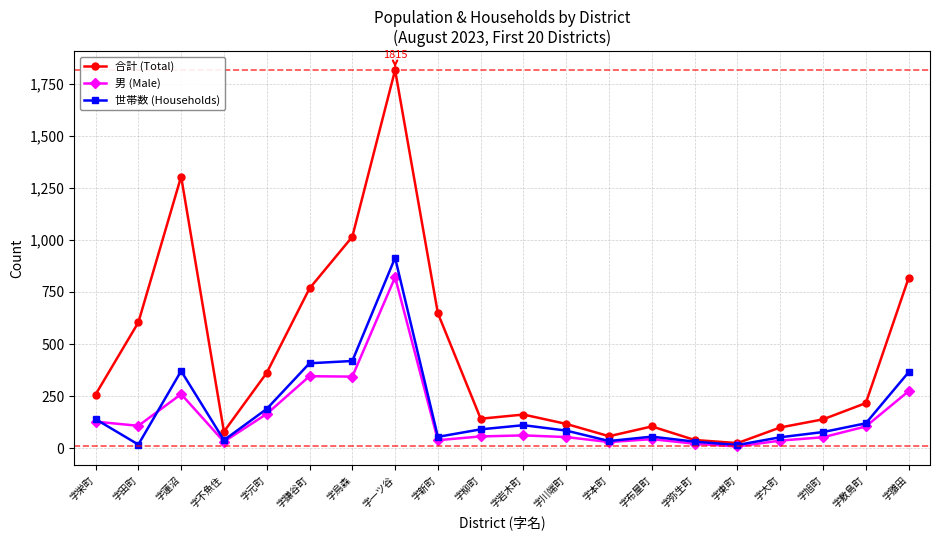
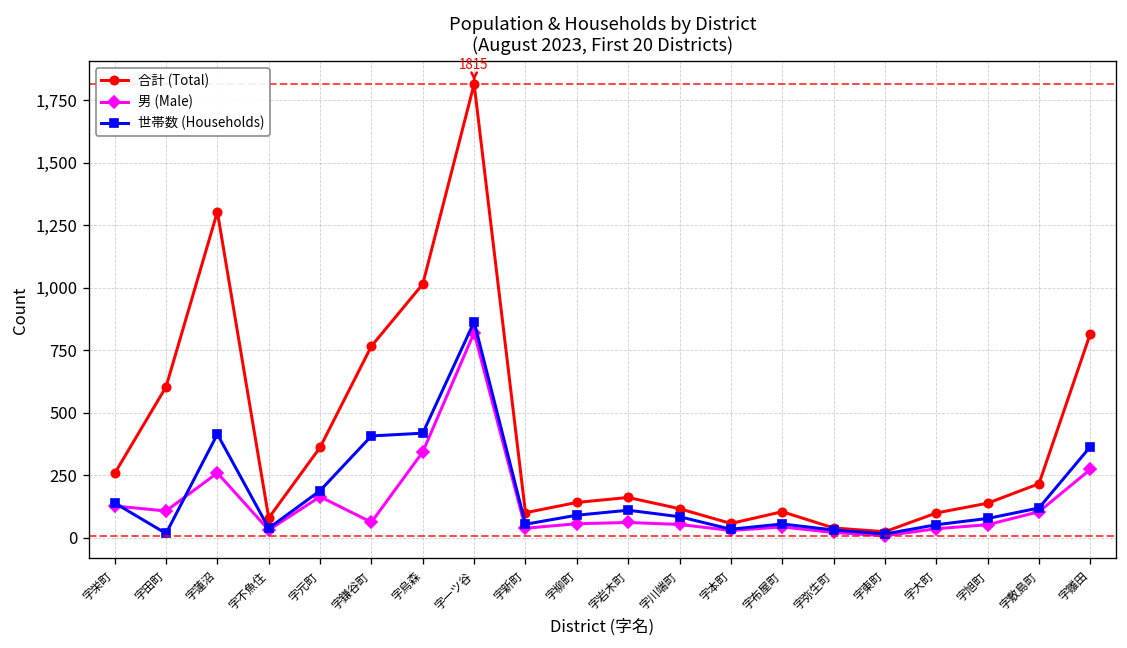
  {
    "合計 (Total)": {
      "字栄町": "260",
      "字田町": "600",
      "字蓮沼": "1,300",
      "字不魚住": "80",
      "字元町": "360",
      "字鎌谷町": "770",
      "字烏森": "1,020",
-     "字新町": "650",
+     "字新町": "100",
      "字柳町": "140",
      "字岩木町": "160",
      "字川端町": "120",
      "字本町": "60",
      "字布屋町": "110",
      "字大町": "100",
      "字旭町": "140",
      "字敷島町": "220",
      "字雛田": "820"
    },
    "男 (Male)": {
      "字田町": "110",
      "字蓮沼": "260",
      "字元町": "170",
-     "字鎌谷町": "350",
+     "字鎌谷町": "60",
      "字烏森": "340",
      "字一ツ谷": "820",
      "字新町": "40",
      "字柳町": "60",
      "字岩木町": "60",
      "字川端町": "50",
      "字大町": "40",
      "字旭町": "50",
      "字敷島町": "110",
      "字雛田": "270"
    },
    "世帯数 (Households)": {
      "字田町": "20",
-     "字蓮沼": "370",
+     "字蓮沼": "420",
      "字元町": "190",
      "字鎌谷町": "410",
      "字烏森": "420",
-     "字一ツ谷": "910",
+     "字一ツ谷": "860",
      "字新町": "60",
      "字柳町": "90",
      "字岩木町": "110",
      "字川端町": "90",
      "字大町": "50",
      "字旭町": "80",
      "字敷島町": "120",
      "字雛田": "370"
    }
  }
